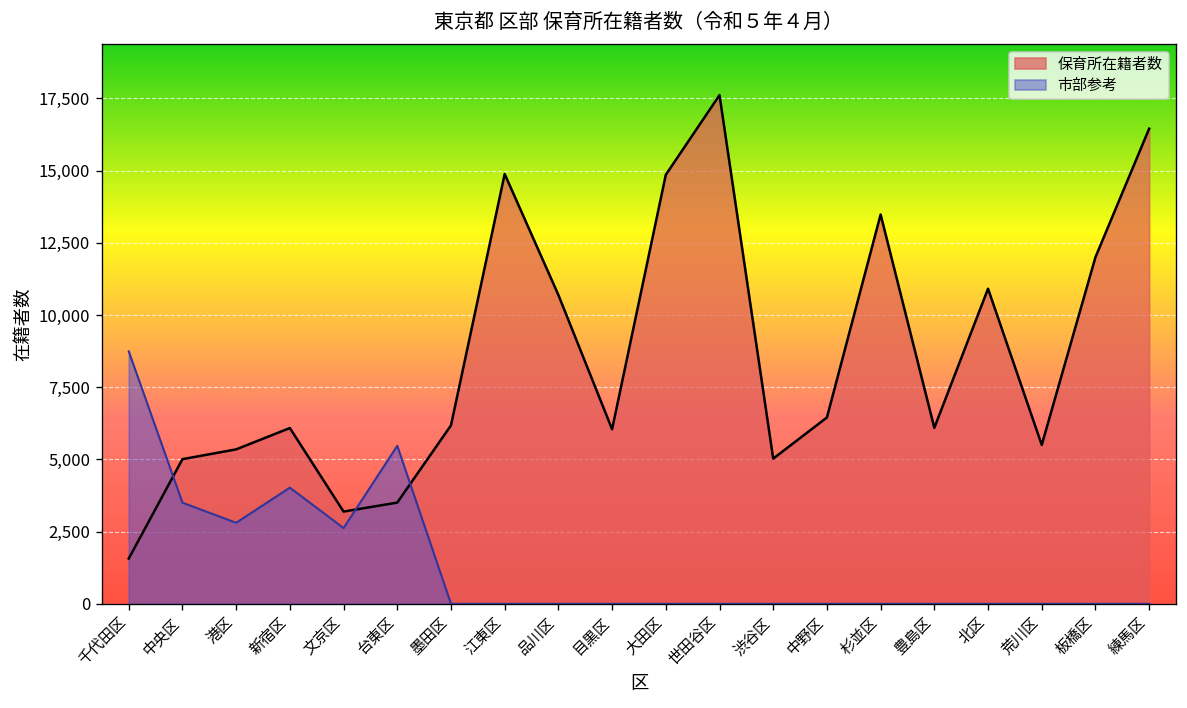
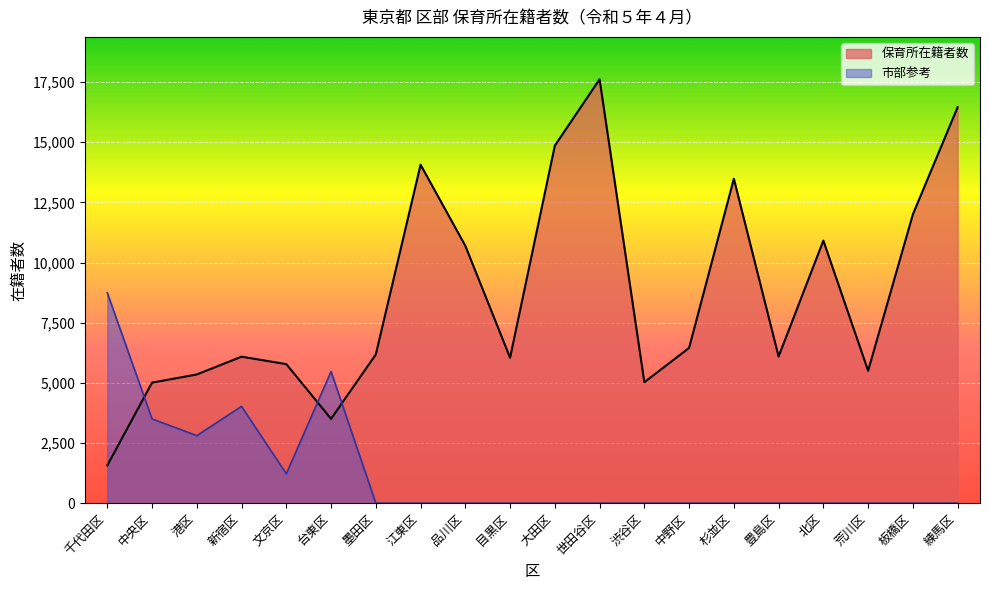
  {
    "保育所在籍者数": {
      "千代田区": "1,600",
      "中央区": "5,000",
      "港区": "5,300",
      "新宿区": "6,100",
-     "文京区": "3,200",
+     "文京区": "5,800",
      "台東区": "3,500",
      "墨田区": "6,200",
-     "江東区": "14,900",
+     "江東区": "14,100",
      "品川区": "10,700",
      "目黒区": "6,000",
      "大田区": "14,900",
      "世田谷区": "17,600",
      "渋谷区": "5,000",
      "中野区": "6,500",
      "杉並区": "13,500",
      "豊島区": "6,100",
      "北区": "10,900",
      "荒川区": "5,500",
      "板橋区": "12,000",
      "練馬区": "16,500"
    },
    "市部参考": {
      "千代田区": "8,700",
      "中央区": "3,500",
      "港区": "2,800",
      "新宿区": "4,000",
-     "文京区": "2,600",
+     "文京区": "1,200",
      "台東区": "5,500",
      "墨田区": "0",
      "江東区": "0",
      "品川区": "0",
      "目黒区": "0",
      "大田区": "0",
      "世田谷区": "0",
      "渋谷区": "0",
      "中野区": "0",
      "杉並区": "0",
      "豊島区": "0",
      "北区": "0",
      "荒川区": "0",
      "板橋区": "0",
      "練馬区": "0"
    }
  }
